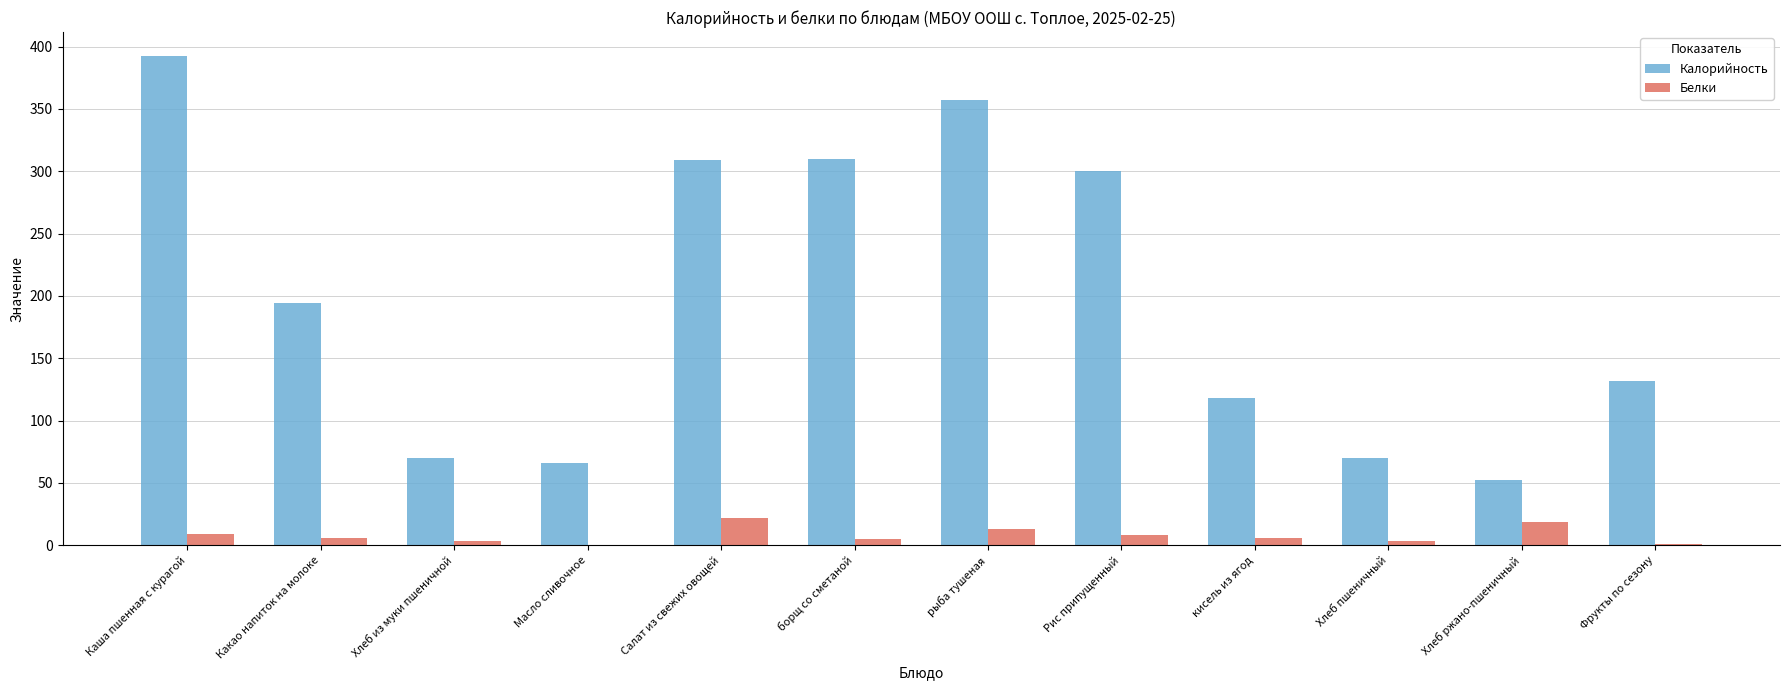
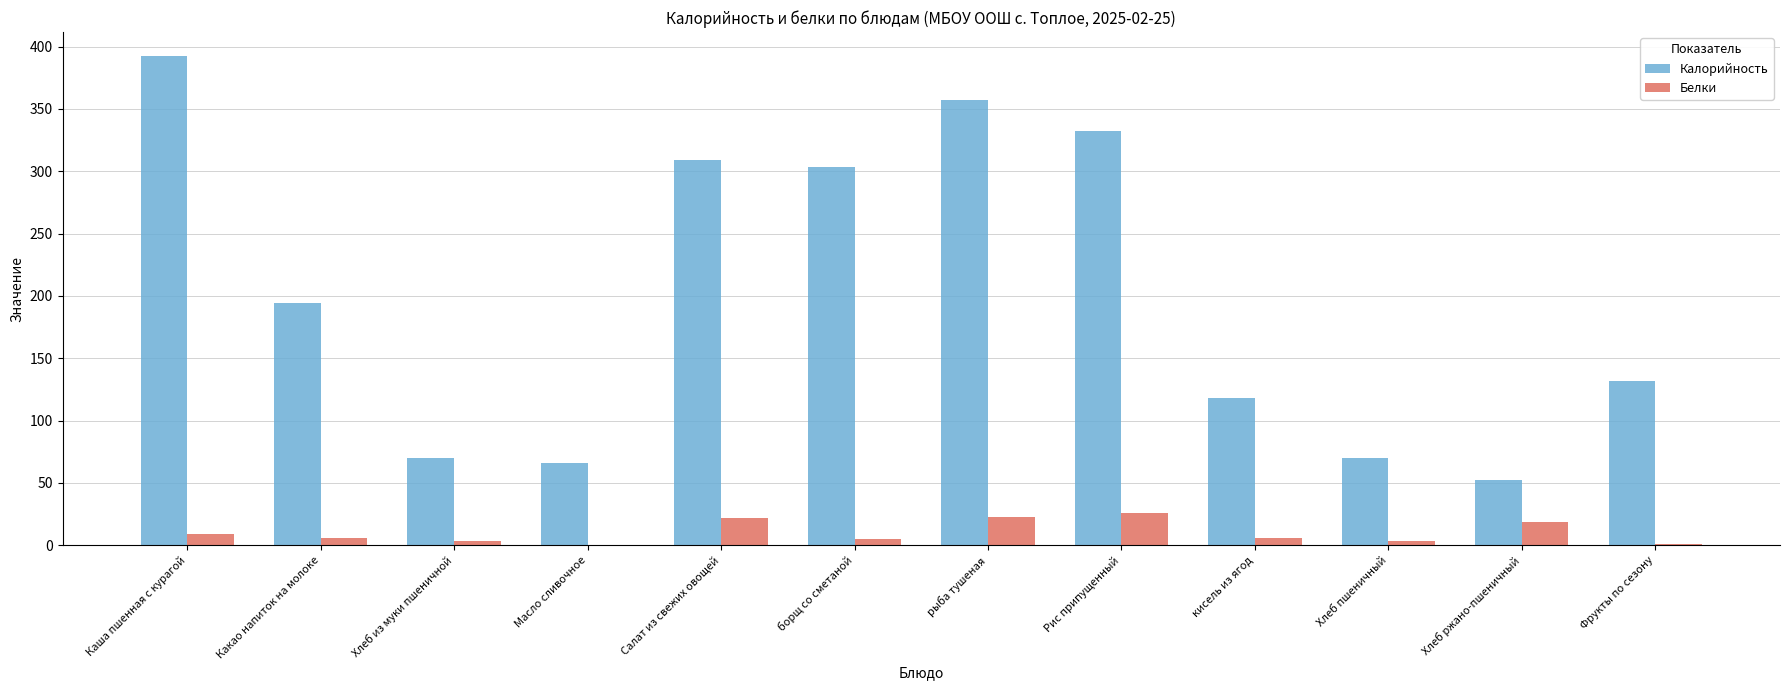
  {
    "Калорийность": {
      "Каша пшенная с курагой": 392,
      "Какао напиток на молоке": 194,
      "Хлеб из муки пшеничной": 70,
      "Масло сливочное": 66,
      "Салат из свежих овощей": 309,
-     "борщ со сметаной": 310,
+     "борщ со сметаной": 303,
      "рыба тушеная": 357,
-     "Рис припущенный": 301,
+     "Рис припущенный": 332,
      "кисель из ягод": 118,
      "Хлеб пшеничный": 70,
      "Хлеб ржано-пшеничный": 52,
      "Фрукты по сезону": 132
    },
    "Белки": {
      "Каша пшенная с курагой": 9,
      "Какао напиток на молоке": 6,
      "Хлеб из муки пшеничной": 3,
      "Салат из свежих овощей": 22,
      "борщ со сметаной": 5,
-     "рыба тушеная": 13,
-     "Рис припущенный": 9,
+     "рыба тушеная": 23,
+     "Рис припущенный": 26,
      "кисель из ягод": 6,
      "Хлеб пшеничный": 3,
      "Хлеб ржано-пшеничный": 19
    }
  }
